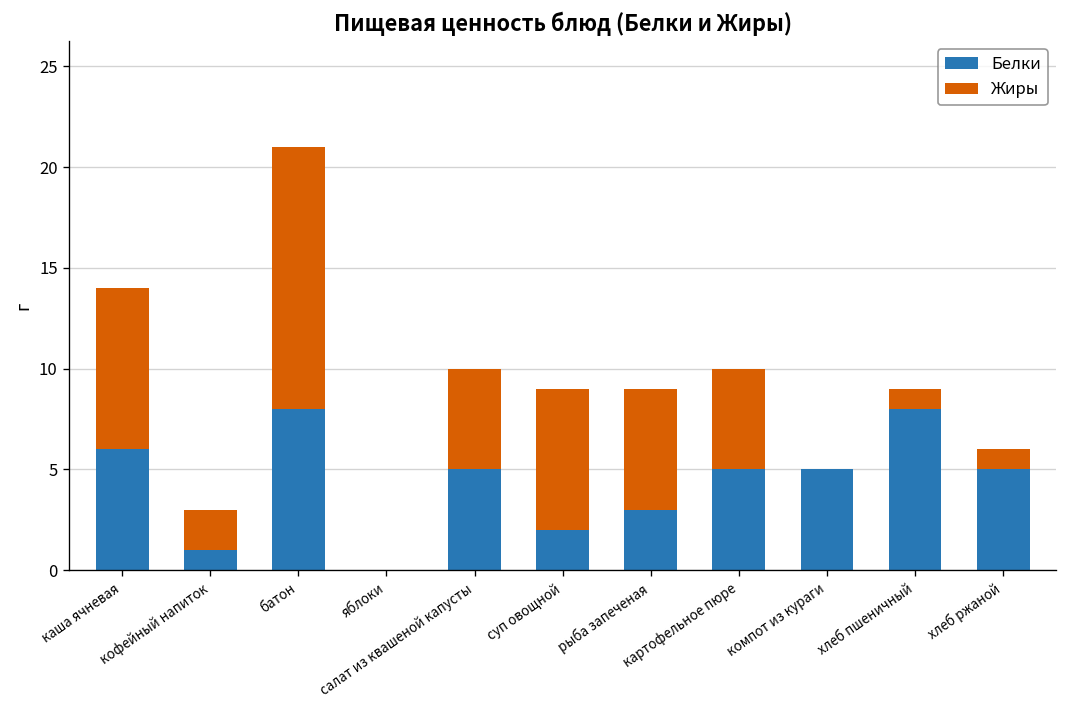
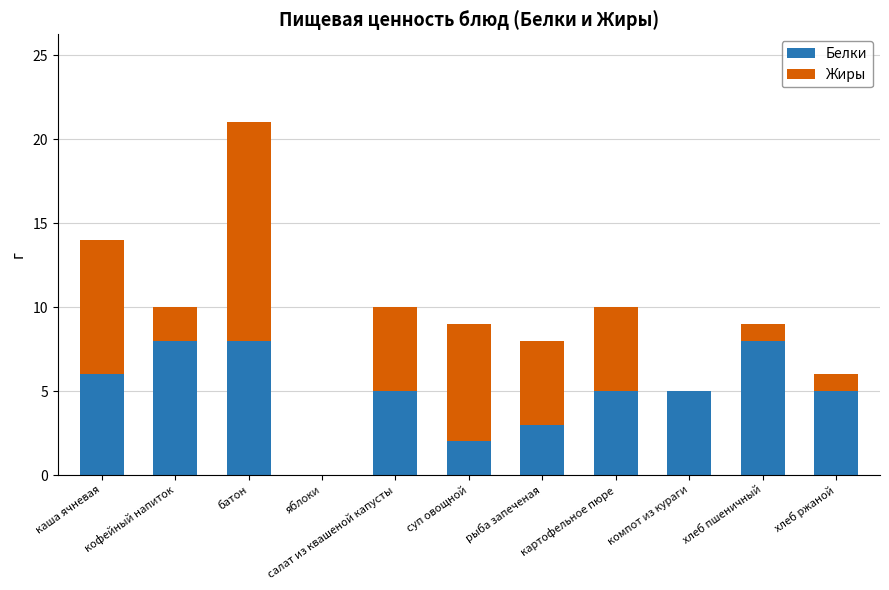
  {
    "Белки": {
      "каша ячневая": 6,
-     "кофейный напиток": 1,
+     "кофейный напиток": 8,
      "батон": 8,
      "яблоки": 0,
      "салат из квашеной капусты": 5,
      "суп овощной": 2,
      "рыба запеченая": 3,
      "картофельное пюре": 5,
      "компот из кураги": 5,
      "хлеб пшеничный": 8,
      "хлеб ржаной": 5
    },
    "Жиры": {
      "каша ячневая": 8,
      "кофейный напиток": 2,
      "батон": 13,
      "яблоки": 0,
      "салат из квашеной капусты": 5,
      "суп овощной": 7,
-     "рыба запеченая": 6,
+     "рыба запеченая": 5,
      "картофельное пюре": 5,
      "компот из кураги": 0,
      "хлеб пшеничный": 1,
      "хлеб ржаной": 1
    }
  }
